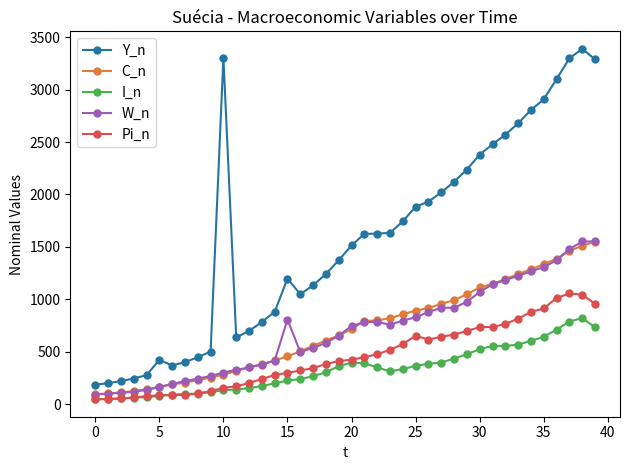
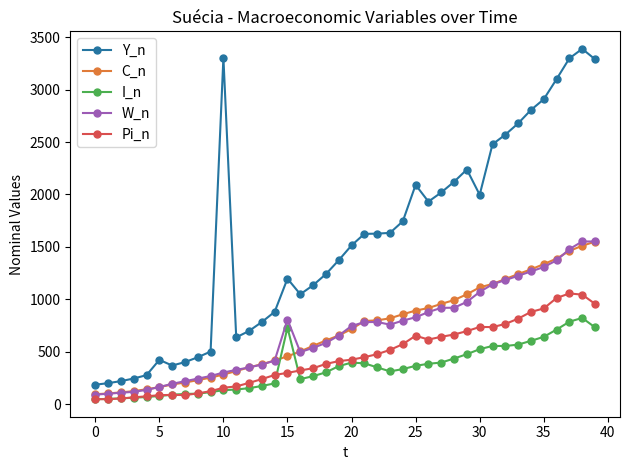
  {
    "Y_n": {
      "0": 190,
      "5": 420,
      "10": 3300,
      "15": 1200,
      "20": 1510,
-     "25": 1880,
-     "30": 2380,
+     "25": 2090,
+     "30": 2000,
      "35": 2910
    },
    "I_n": {
-     "15": 230,
+     "15": 730,
      "20": 400,
      "25": 370,
      "30": 530,
      "35": 640
    },
    "W_n": {
      "15": 810,
      "20": 750,
      "25": 830,
      "30": 1070,
      "35": 1310
    }
  }
